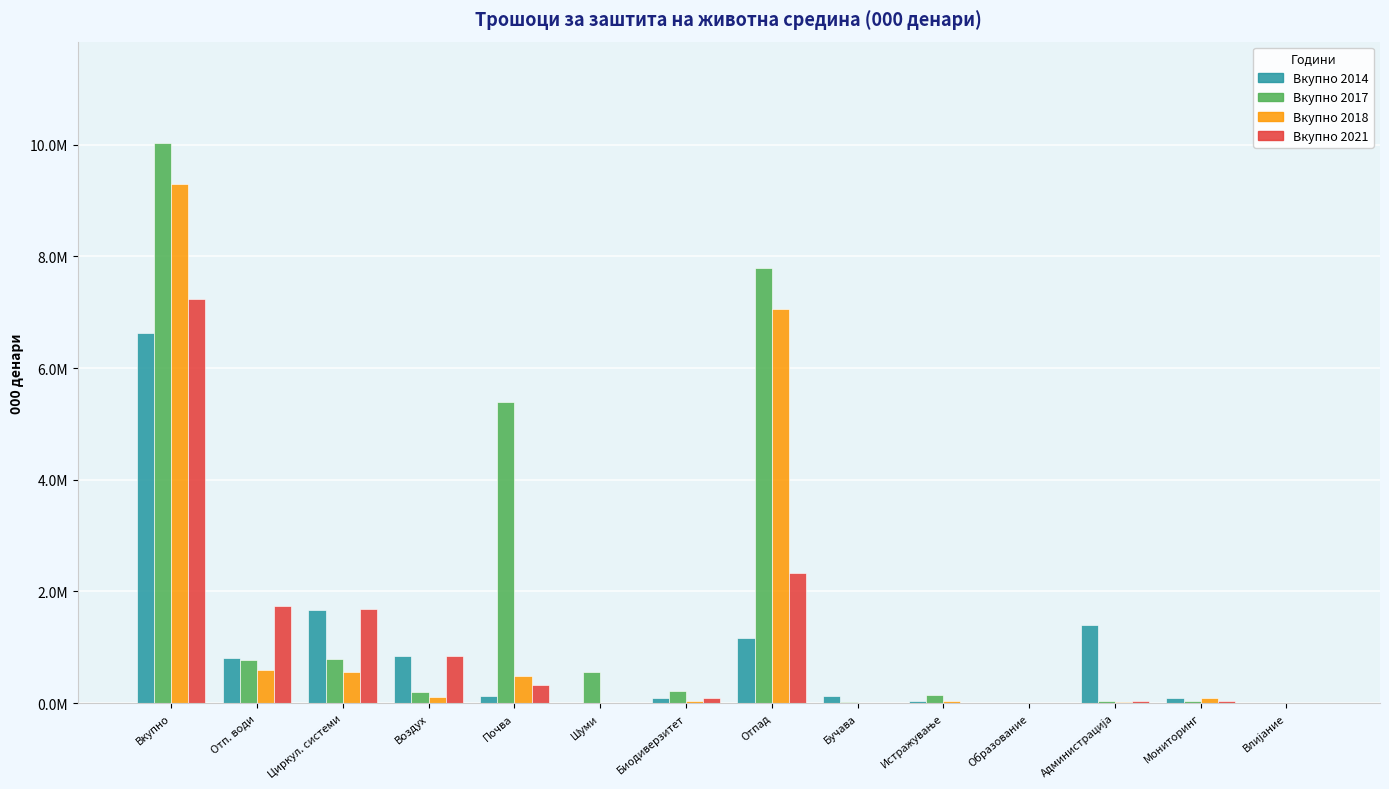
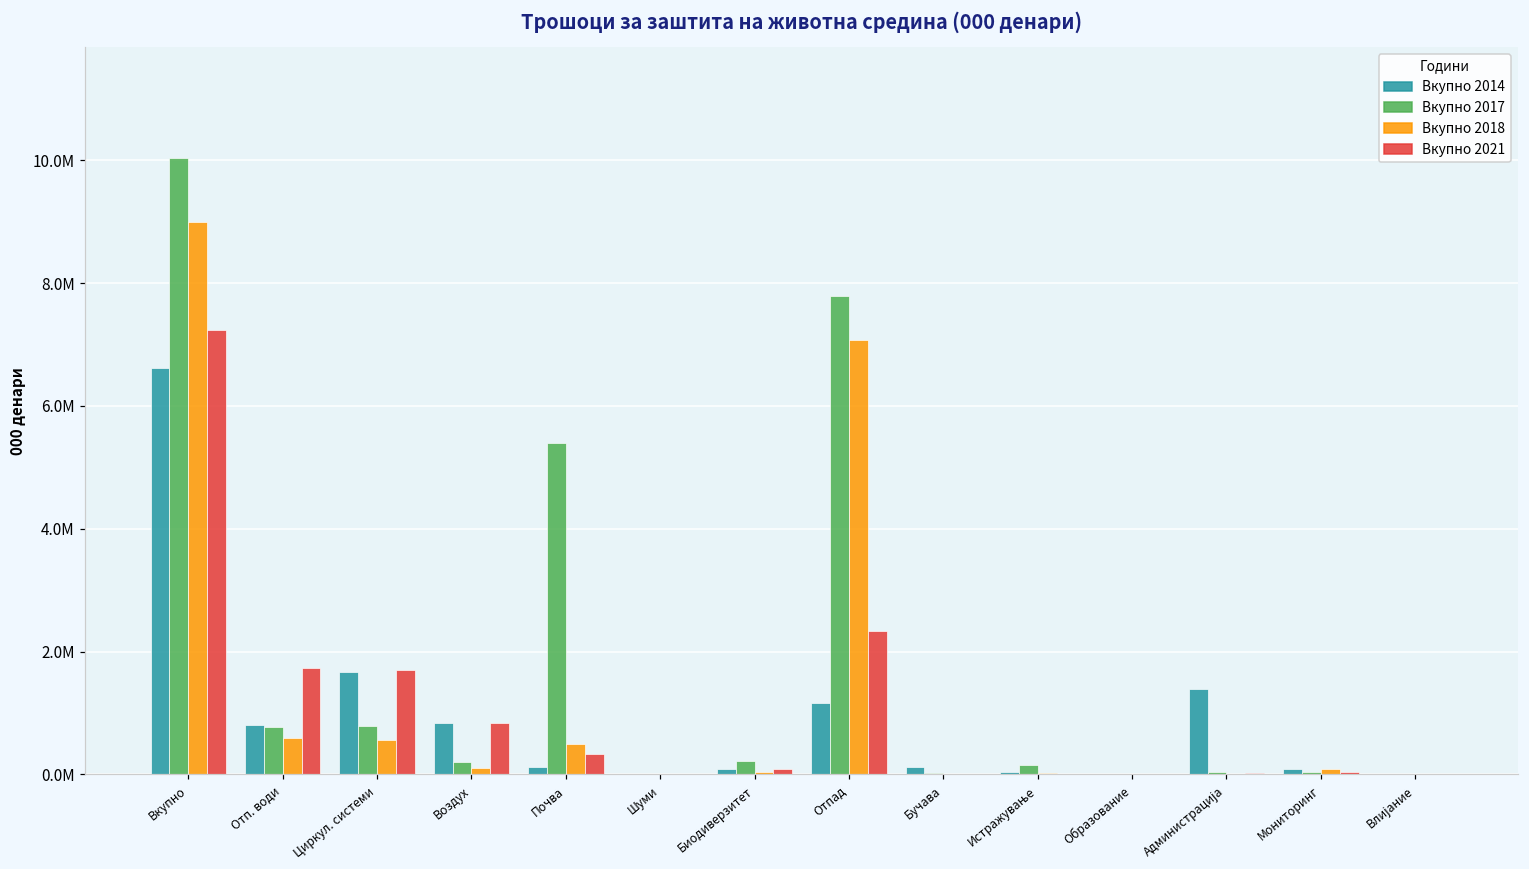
  {
    "Вкупно 2014": {
      "Вкупно": 6600000,
      "Отп. води": 800000,
      "Циркул. системи": 1700000,
      "Воздух": 800000,
      "Почва": 100000,
      "Биодиверзитет": 100000,
      "Отпад": 1200000,
      "Бучава": 100000,
      "Истражување": 0,
      "Администрација": 1400000,
      "Мониторинг": 100000
    },
    "Вкупно 2017": {
      "Вкупно": 10000000,
      "Отп. води": 800000,
      "Циркул. системи": 800000,
      "Воздух": 200000,
      "Почва": 5400000,
-     "Шуми": 500000,
+     "Шуми": 0,
      "Биодиверзитет": 200000,
      "Отпад": 7800000,
      "Истражување": 100000
    },
    "Вкупно 2018": {
-     "Вкупно": 9300000,
+     "Вкупно": 9000000,
      "Отп. води": 600000,
      "Циркул. системи": 600000,
      "Воздух": 100000,
      "Почва": 500000,
      "Шуми": 0,
      "Отпад": 7100000,
      "Мониторинг": 100000
    },
    "Вкупно 2021": {
      "Вкупно": 7200000,
      "Отп. води": 1700000,
      "Циркул. системи": 1700000,
      "Воздух": 800000,
      "Почва": 300000,
      "Биодиверзитет": 100000,
      "Отпад": 2300000
    }
  }
